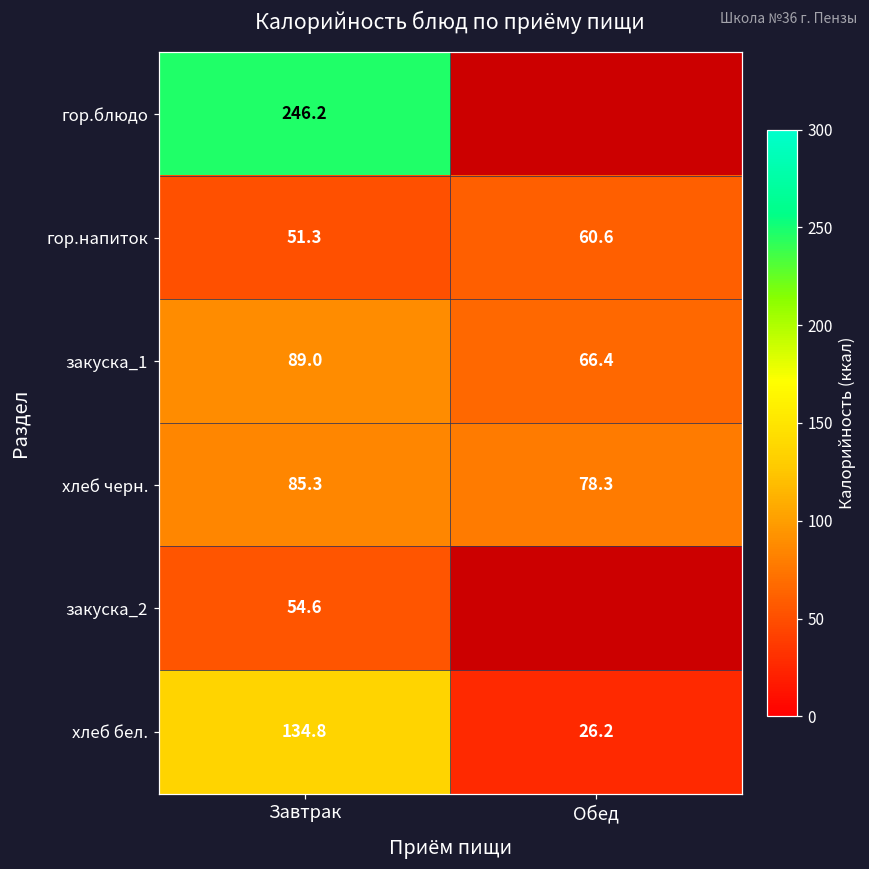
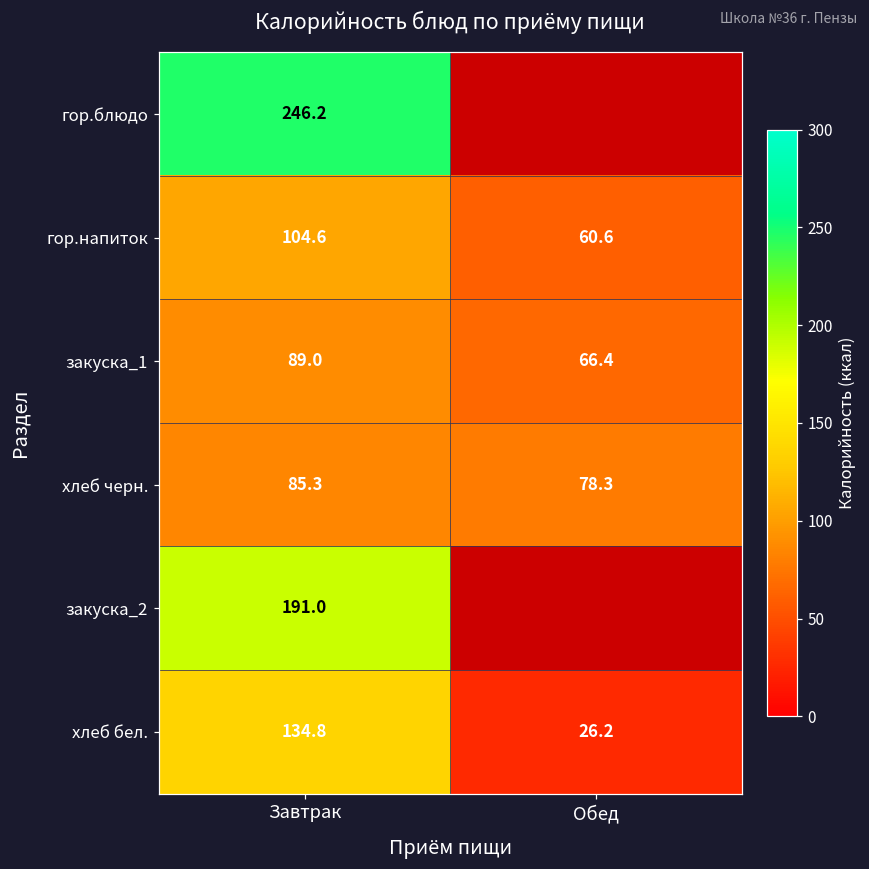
  {
    "гор.блюдо": {
      "Завтрак": 246.2
    },
    "гор.напиток": {
-     "Завтрак": 51.3,
+     "Завтрак": 104.6,
      "Обед": 60.6
    },
    "закуска_1": {
      "Завтрак": 89.0,
      "Обед": 66.4
    },
    "хлеб черн.": {
      "Завтрак": 85.3,
      "Обед": 78.3
    },
    "закуска_2": {
-     "Завтрак": 54.6
+     "Завтрак": 191.0
    },
    "хлеб бел.": {
      "Завтрак": 134.8,
      "Обед": 26.2
    }
  }
